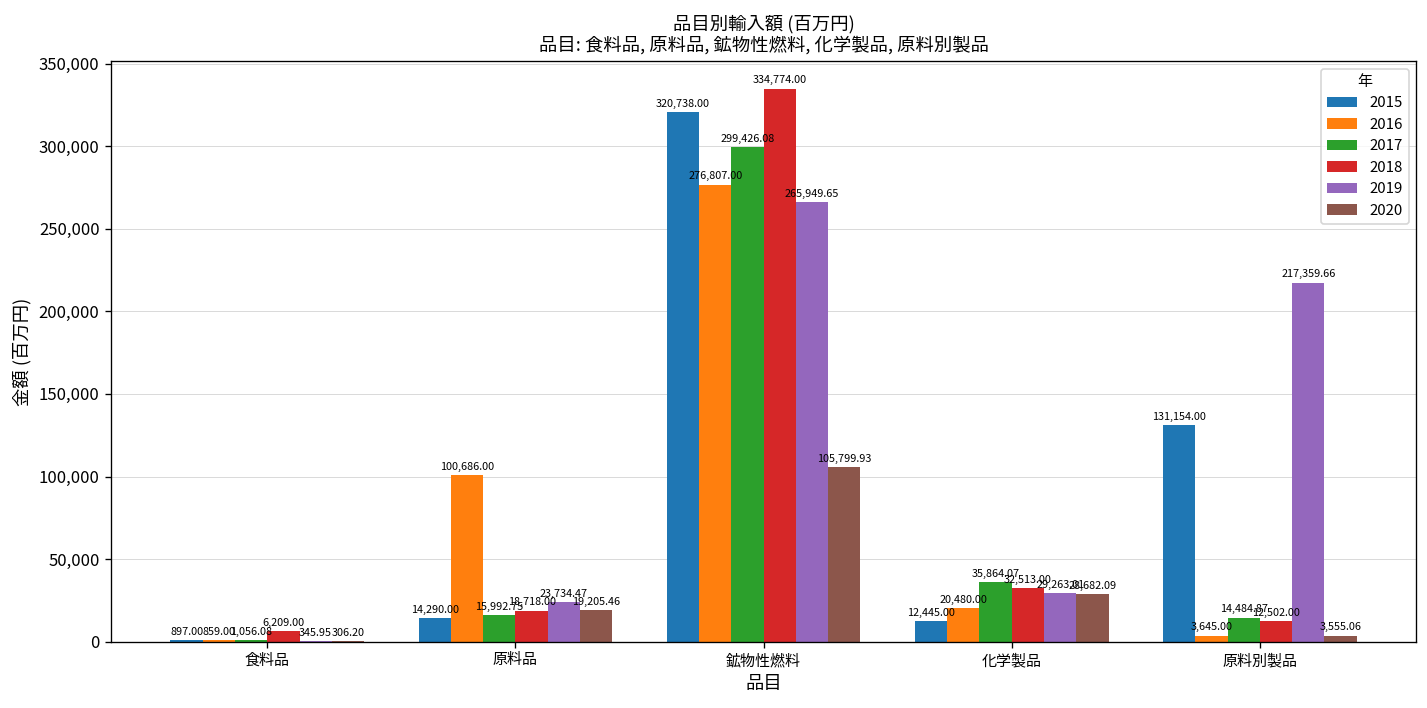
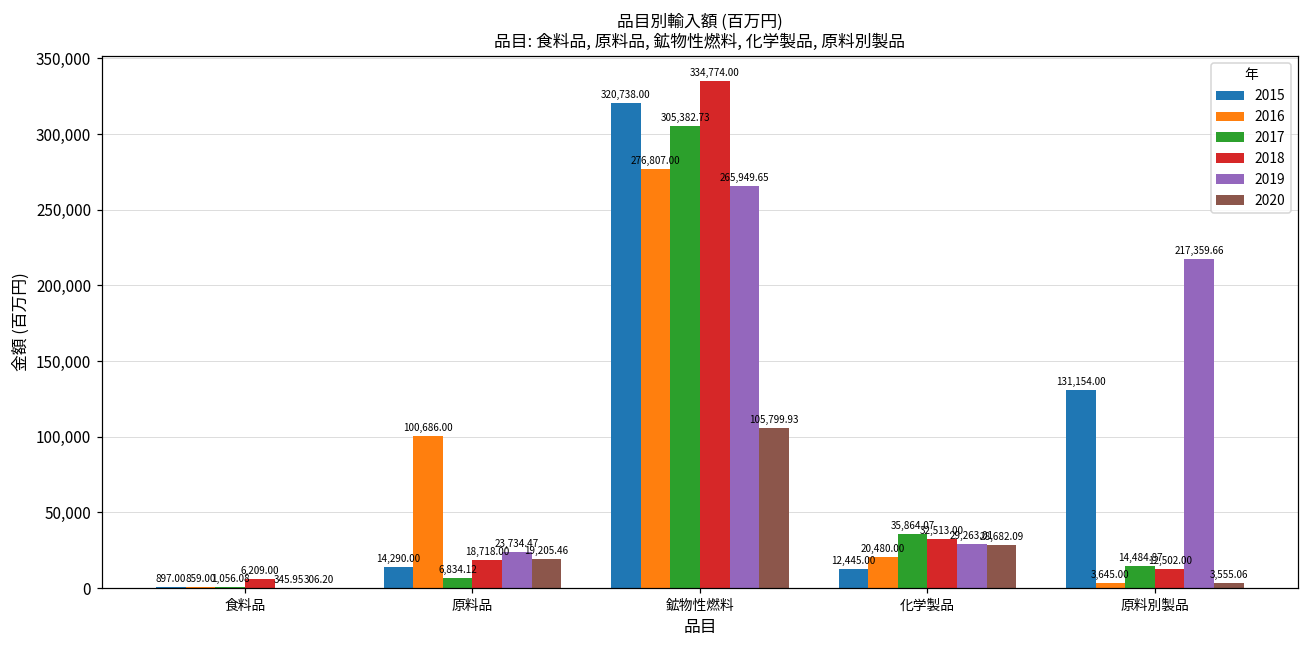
  {
    "2015": {
      "食料品": "897.00",
      "原料品": "14,290.00",
      "鉱物性燃料": "320,738.00",
      "化学製品": "12,445.00",
      "原料別製品": "131,154.00"
    },
    "2016": {
      "原料品": "100,686.00",
      "鉱物性燃料": "276,807.00",
      "化学製品": "20,480.00",
      "原料別製品": "3,645.00"
    },
    "2017": {
      "食料品": "1,056.08",
-     "原料品": "15,992.75",
-     "鉱物性燃料": "299,426.08"
+     "原料品": "6,834.12",
+     "鉱物性燃料": "305,382.73"
    },
    "2018": {
      "食料品": "6,209.00",
      "鉱物性燃料": "334,774.00"
    },
    "2019": {
      "食料品": "345.95",
      "原料品": "23,734.47",
      "鉱物性燃料": "265,949.65",
      "原料別製品": "217,359.66"
    },
    "2020": {
      "食料品": "306.20",
      "原料品": "19,205.46",
      "鉱物性燃料": "105,799.93",
      "原料別製品": "3,555.06"
    }
  }
